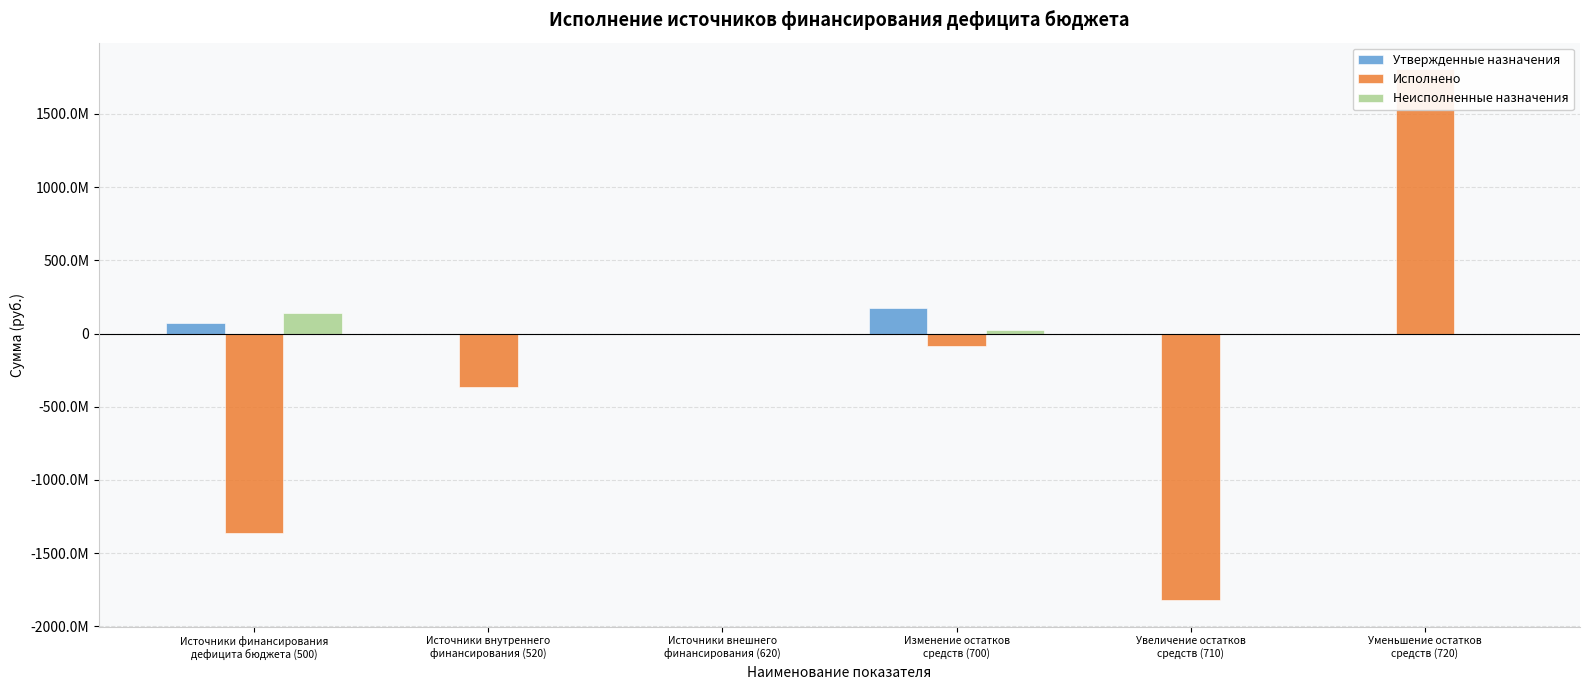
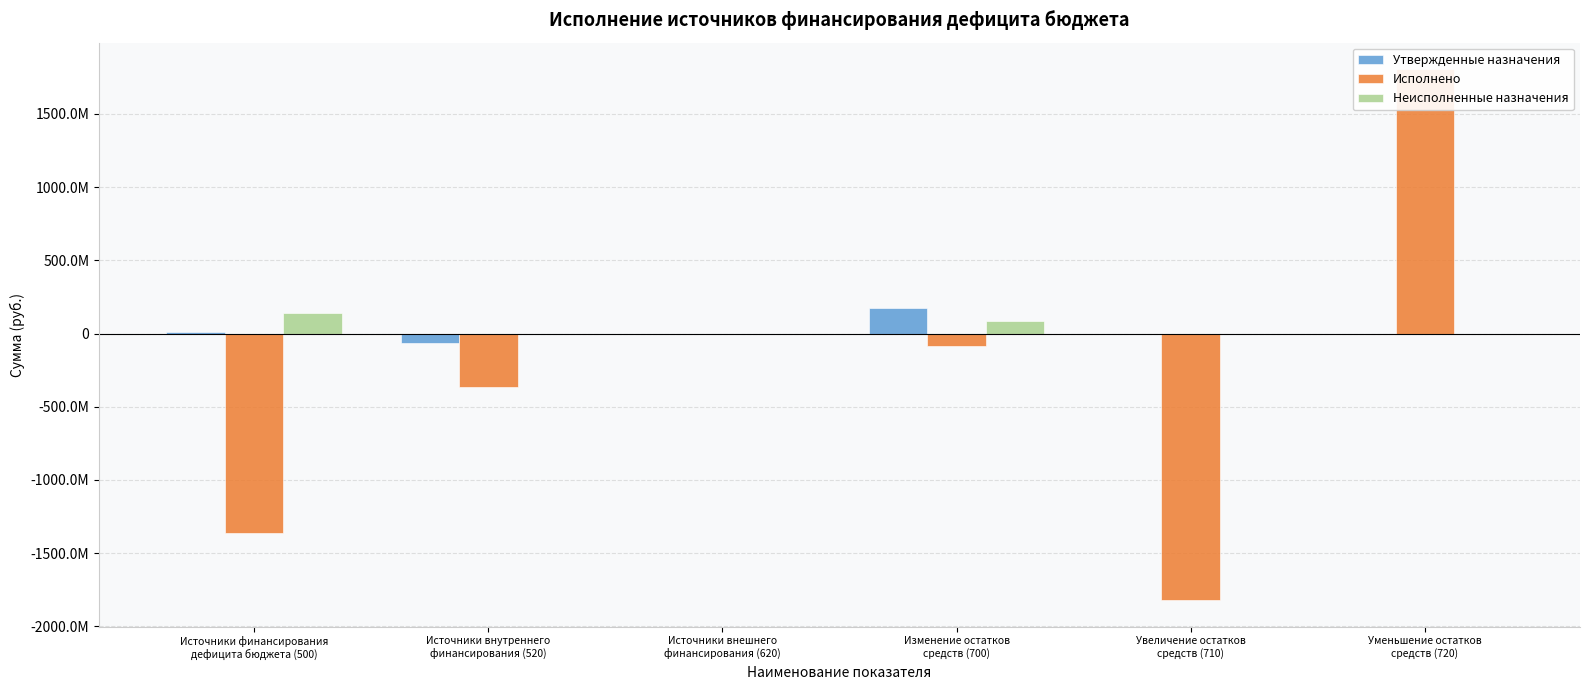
  {
    "Утвержденные назначения": {
-     "Источники финансирования дефицита бюджета (500)": 70000000,
-     "Источники внутреннего финансирования (520)": 0,
+     "Источники финансирования дефицита бюджета (500)": 10000000,
+     "Источники внутреннего финансирования (520)": -60000000,
      "Источники внешнего финансирования (620)": 0,
      "Изменение остатков средств (700)": 180000000,
      "Увеличение остатков средств (710)": 0,
      "Уменьшение остатков средств (720)": 0
    },
    "Исполнено": {
      "Источники финансирования дефицита бюджета (500)": -1360000000,
      "Источники внутреннего финансирования (520)": -360000000,
      "Источники внешнего финансирования (620)": 0,
      "Изменение остатков средств (700)": -90000000,
      "Увеличение остатков средств (710)": -1820000000
    },
    "Неисполненные назначения": {
      "Источники финансирования дефицита бюджета (500)": 140000000,
      "Источники внутреннего финансирования (520)": 0,
      "Источники внешнего финансирования (620)": 0,
-     "Изменение остатков средств (700)": 20000000,
+     "Изменение остатков средств (700)": 90000000,
      "Увеличение остатков средств (710)": 0,
      "Уменьшение остатков средств (720)": 0
    }
  }
